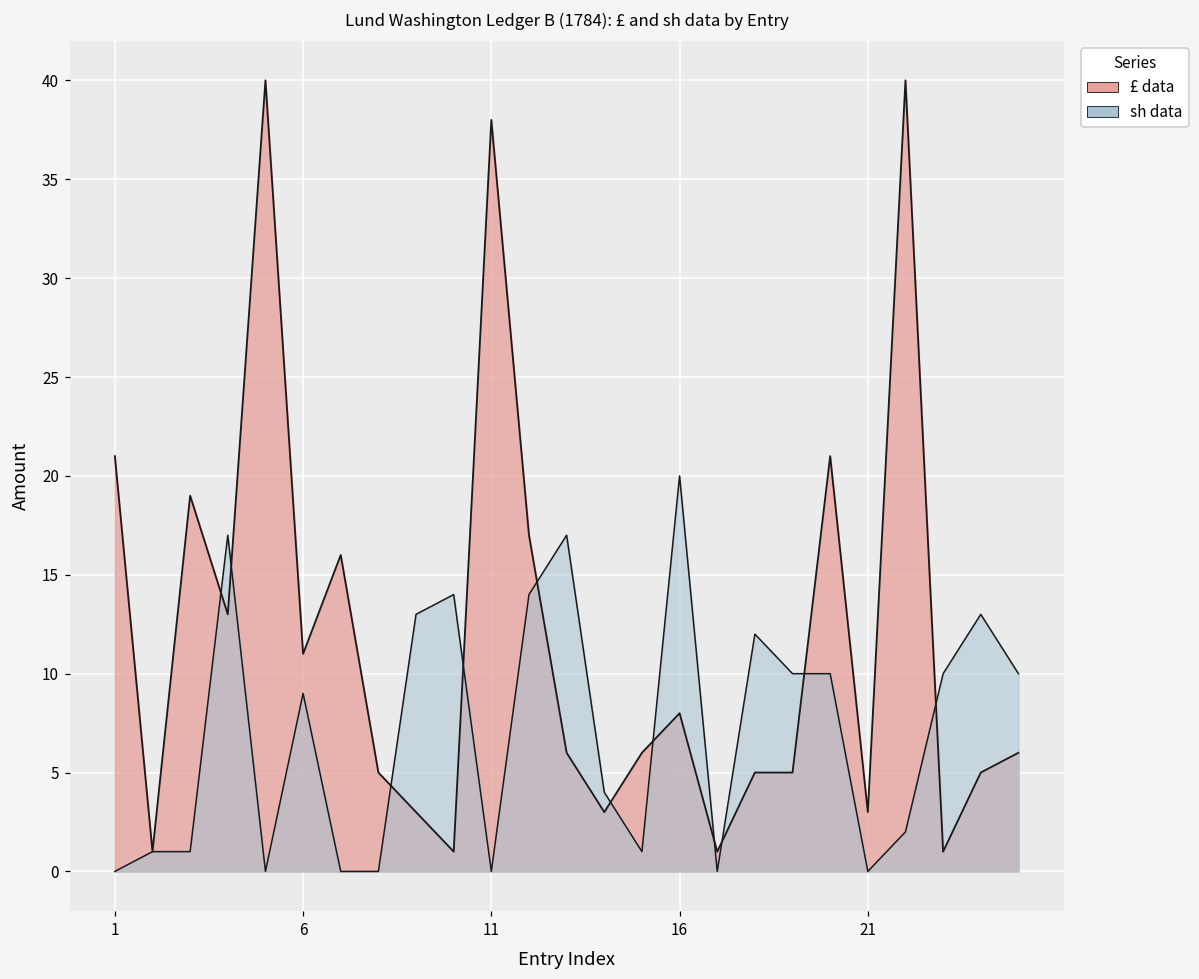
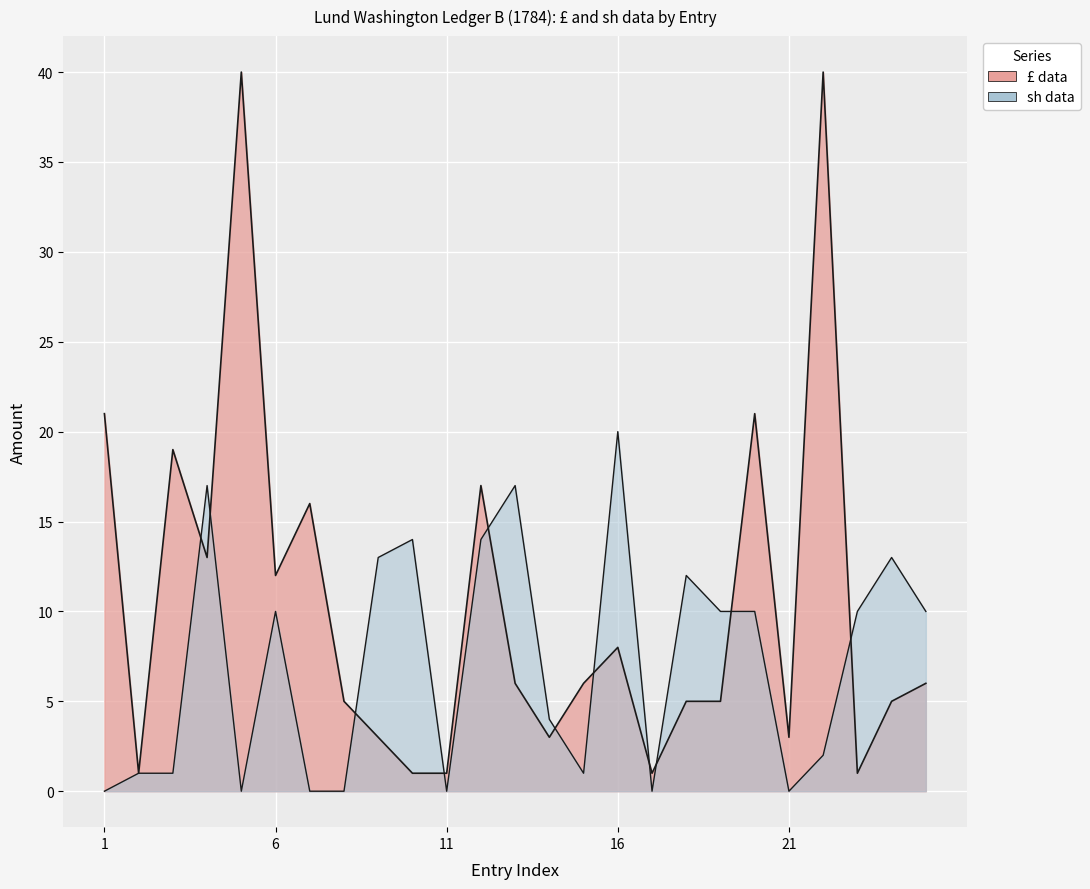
  {
    "£ data": {
      "1": 21,
-     "6": 11,
-     "11": 38,
+     "6": 12,
+     "11": 1,
      "16": 8,
      "21": 3
    },
    "sh data": {
      "1": 0,
-     "6": 9,
+     "6": 10,
      "11": 0,
      "16": 20,
      "21": 0
    }
  }
